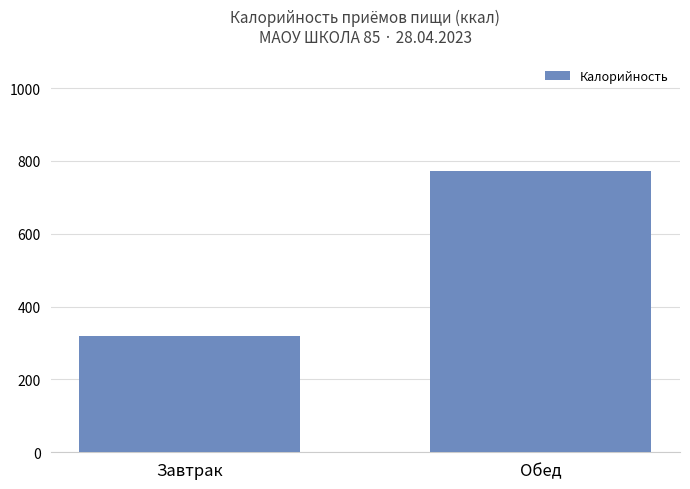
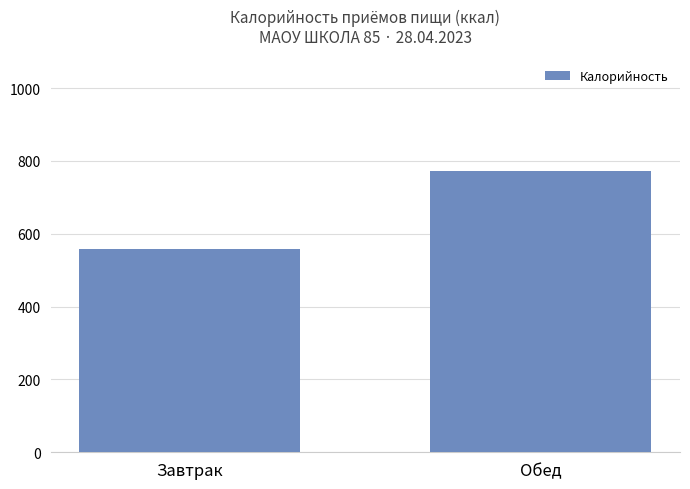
  {
-   "Завтрак": 320,
+   "Завтрак": 560,
    "Обед": 770
  }
